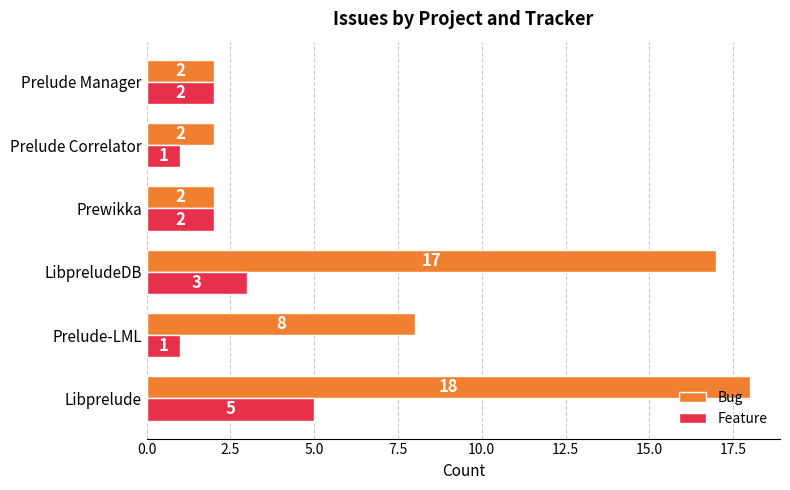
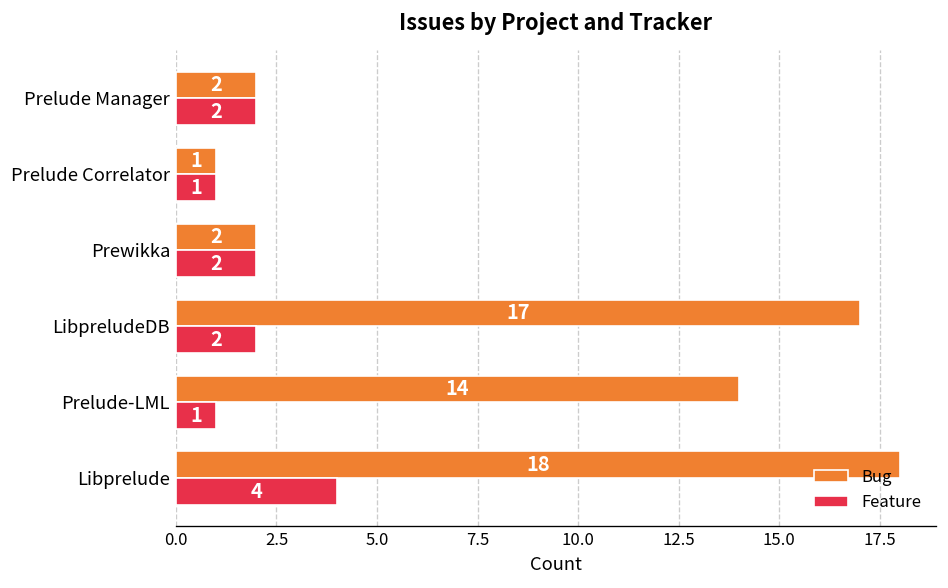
  {
    "Bug": {
      "Prelude Manager": 2,
-     "Prelude Correlator": 2,
+     "Prelude Correlator": 1,
      "Prewikka": 2,
      "LibpreludeDB": 17,
-     "Prelude-LML": 8,
+     "Prelude-LML": 14,
      "Libprelude": 18
    },
    "Feature": {
      "Prelude Manager": 2,
      "Prelude Correlator": 1,
      "Prewikka": 2,
-     "LibpreludeDB": 3,
+     "LibpreludeDB": 2,
      "Prelude-LML": 1,
-     "Libprelude": 5
+     "Libprelude": 4
    }
  }
